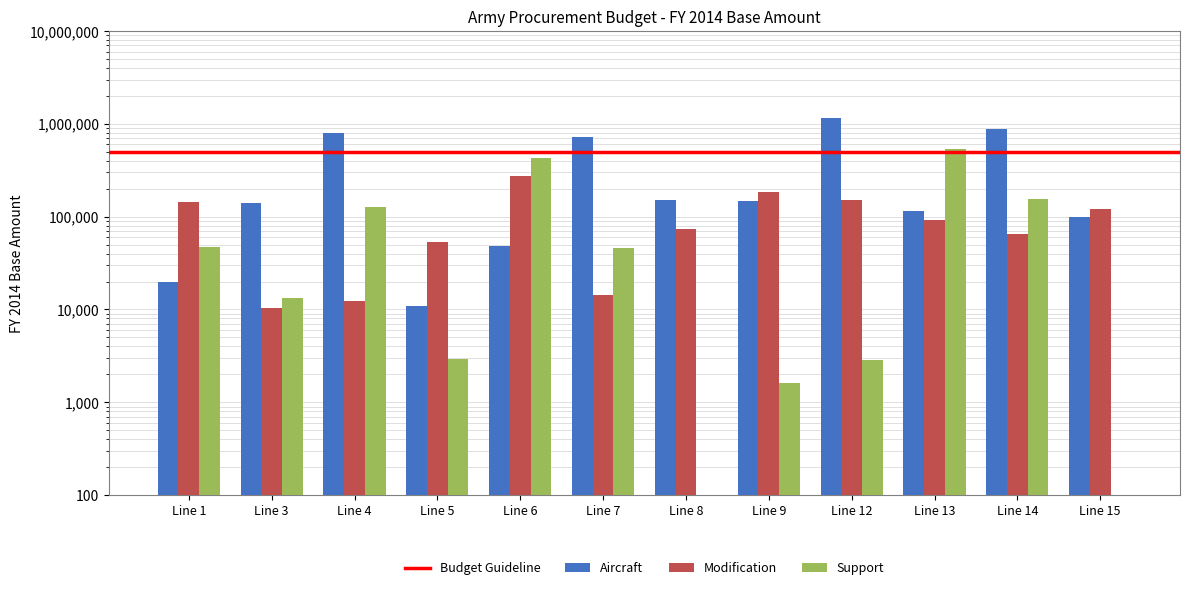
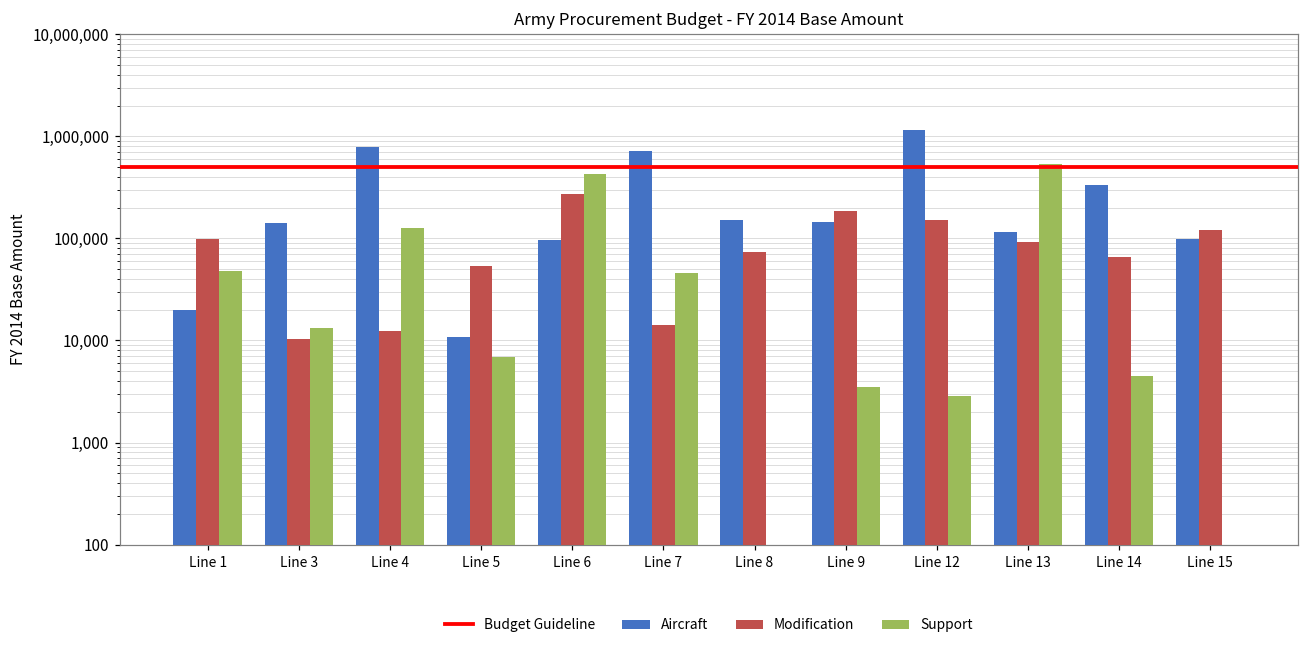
  {
    "Aircraft": {
      "Line 1": "20,000",
      "Line 3": "140,000",
      "Line 4": "800,000",
      "Line 5": "11,000",
-     "Line 6": "50,000",
+     "Line 6": "100,000",
      "Line 7": "700,000",
      "Line 8": "150,000",
      "Line 9": "150,000",
      "Line 12": "1,200,000",
      "Line 13": "120,000",
-     "Line 14": "900,000",
+     "Line 14": "340,000",
      "Line 15": "100,000"
    },
    "Modification": {
-     "Line 1": "140,000",
+     "Line 1": "100,000",
      "Line 3": "10,000",
      "Line 4": "12,000",
      "Line 5": "50,000",
      "Line 6": "270,000",
      "Line 7": "14,000",
      "Line 8": "70,000",
      "Line 9": "180,000",
      "Line 12": "150,000",
      "Line 13": "90,000",
      "Line 14": "70,000",
      "Line 15": "120,000"
    },
    "Support": {
      "Line 1": "50,000",
      "Line 3": "13,000",
      "Line 4": "130,000",
-     "Line 5": "2,900",
+     "Line 5": "7,000",
      "Line 6": "400,000",
      "Line 7": "50,000",
-     "Line 9": "1,600",
+     "Line 9": "3,500",
      "Line 12": "2,900",
      "Line 13": "500,000",
-     "Line 14": "160,000"
+     "Line 14": "4,000"
    }
  }
